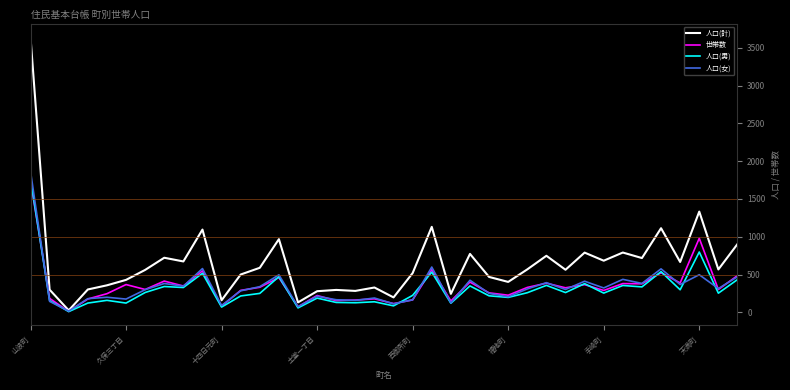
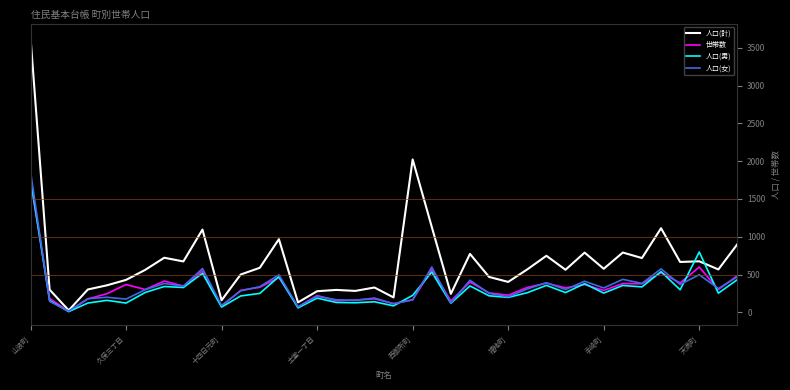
  {
    "人口(計)": {
      "山波町": 3600,
      "久保三丁目": 400,
      "十四日元町": 200,
      "土堂一丁目": 300,
-     "西御所町": 500,
+     "西御所町": 2000,
      "福地町": 400,
-     "手崎町": 700,
-     "天満町": 1300
+     "手崎町": 600,
+     "天満町": 700
    },
    "世帯数": {
      "久保三丁目": 400,
-     "天満町": 1000
+     "天満町": 600
    },
    "人口(男)": {
      "久保三丁目": 100,
      "西御所町": 200,
      "手崎町": 300,
      "天満町": 800
    },
    "人口(女)": {
      "山波町": 1900,
      "久保三丁目": 200,
      "天満町": 500
    }
  }
